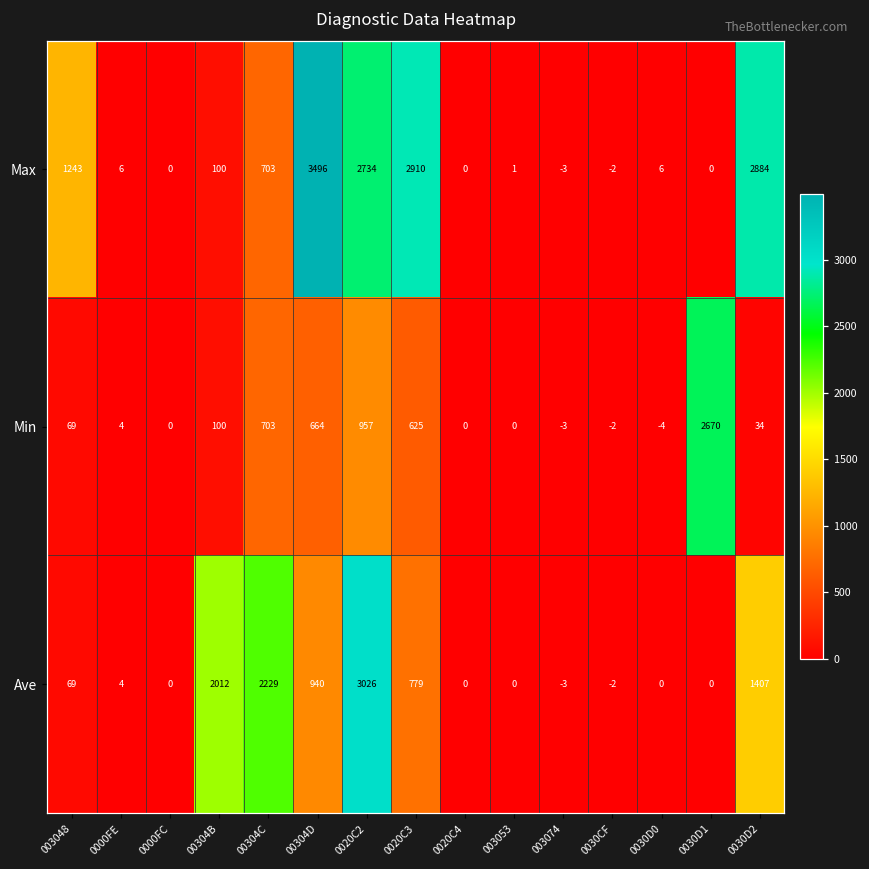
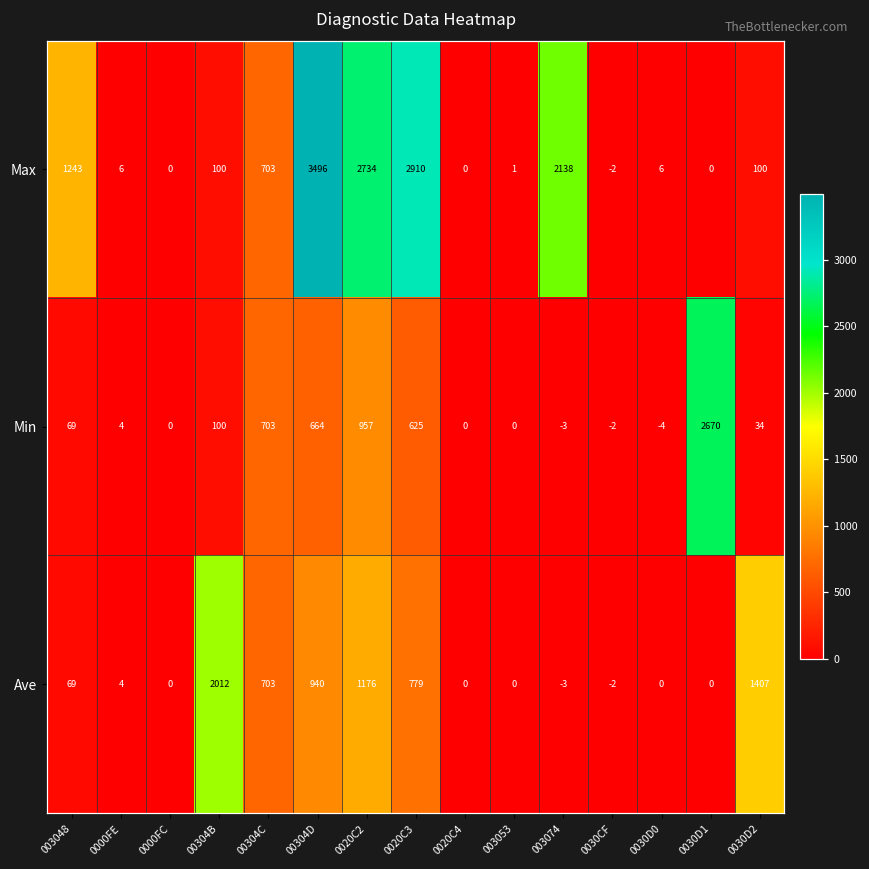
  {
    "Max": {
      "003048": 1243,
      "0000FE": 6,
      "0000FC": 0,
      "00304B": 100,
      "00304C": 703,
      "00304D": 3496,
      "0020C2": 2734,
      "0020C3": 2910,
      "0020C4": 0,
      "003053": 1,
-     "003074": -3,
+     "003074": 2138,
      "0030CF": -2,
      "0030D0": 6,
      "0030D1": 0,
-     "0030D2": 2884
+     "0030D2": 100
    },
    "Min": {
      "003048": 69,
      "0000FE": 4,
      "0000FC": 0,
      "00304B": 100,
      "00304C": 703,
      "00304D": 664,
      "0020C2": 957,
      "0020C3": 625,
      "0020C4": 0,
      "003053": 0,
      "003074": -3,
      "0030CF": -2,
      "0030D0": -4,
      "0030D1": 2670,
      "0030D2": 34
    },
    "Ave": {
      "003048": 69,
      "0000FE": 4,
      "0000FC": 0,
      "00304B": 2012,
-     "00304C": 2229,
+     "00304C": 703,
      "00304D": 940,
-     "0020C2": 3026,
+     "0020C2": 1176,
      "0020C3": 779,
      "0020C4": 0,
      "003053": 0,
      "003074": -3,
      "0030CF": -2,
      "0030D0": 0,
      "0030D1": 0,
      "0030D2": 1407
    }
  }
